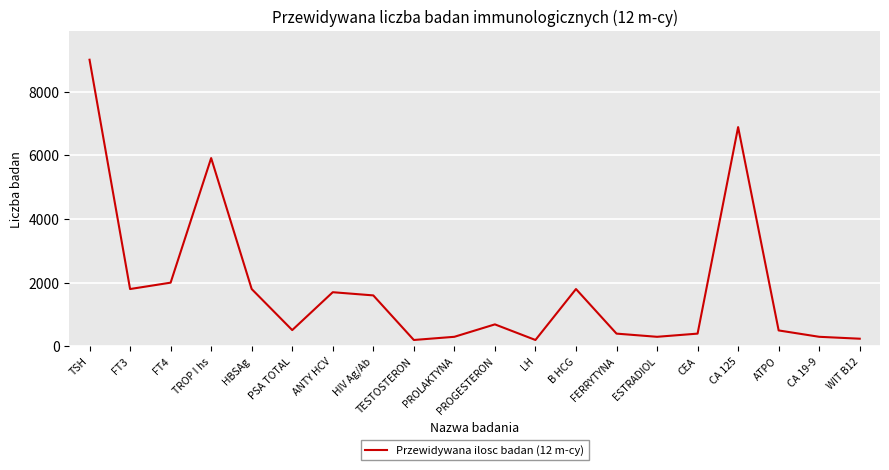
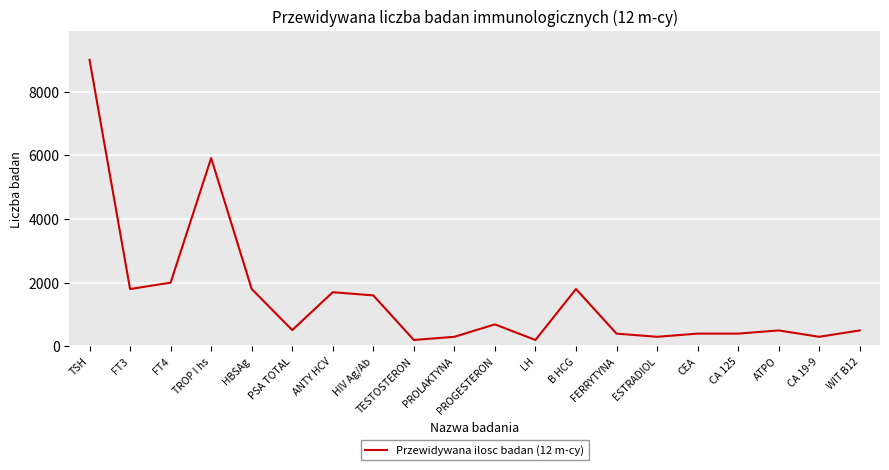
  {
    "TSH": 9000,
    "FT3": 1800,
    "FT4": 2000,
    "TROP I hs": 5900,
    "HBSAg": 1800,
    "PSA TOTAL": 500,
    "ANTY HCV": 1700,
    "HIV Ag/Ab": 1600,
    "TESTOSTERON": 200,
    "PROLAKTYNA": 300,
    "PROGESTERON": 700,
    "LH": 200,
    "B HCG": 1800,
    "FERRYTYNA": 400,
    "ESTRADIOL": 300,
    "CEA": 400,
-   "CA 125": 6900,
+   "CA 125": 400,
    "ATPO": 500,
    "CA 19-9": 300,
-   "WIT B12": 200
+   "WIT B12": 500
  }
